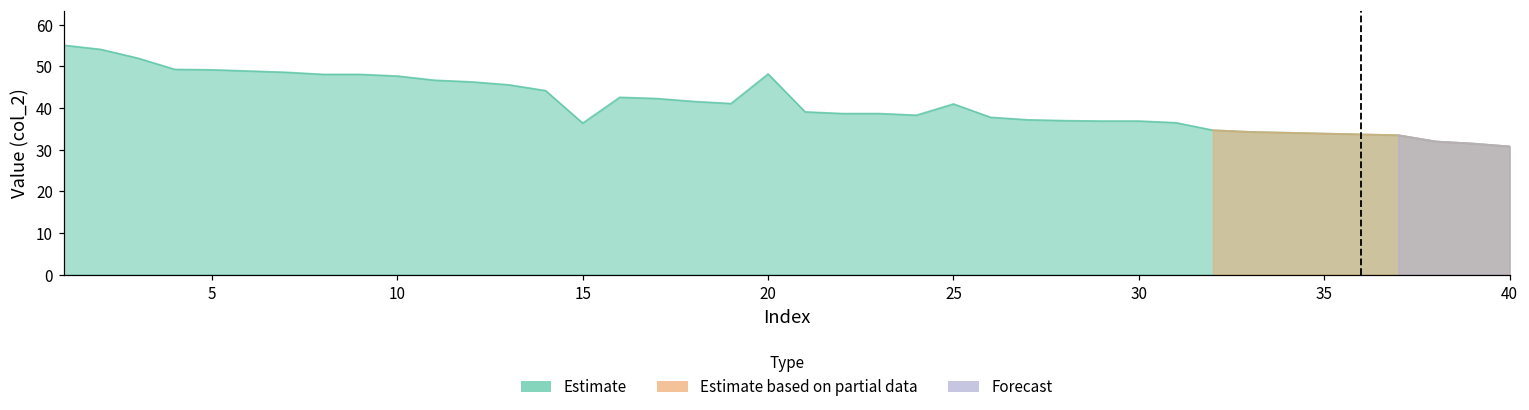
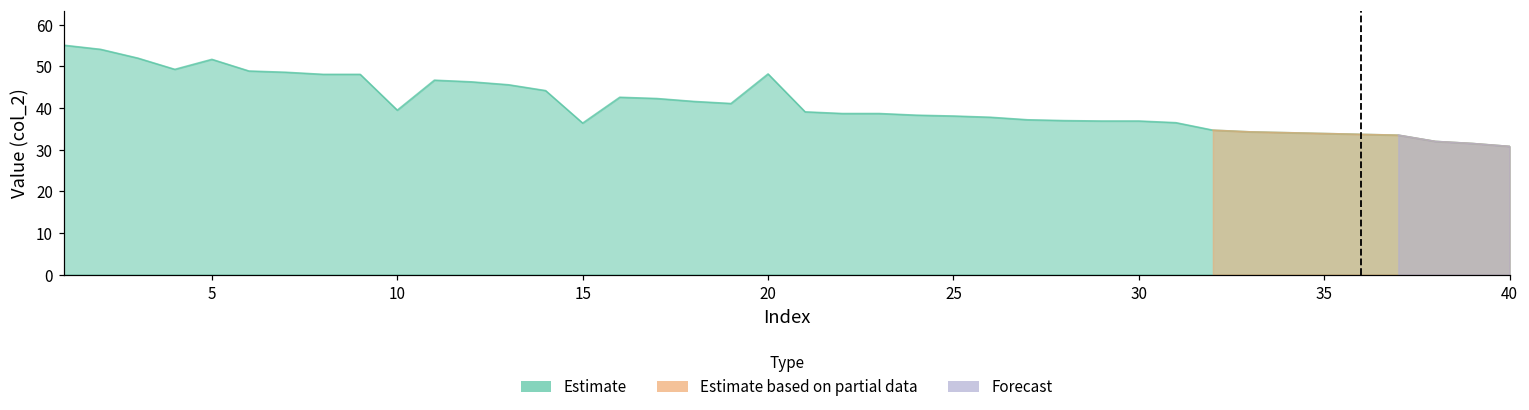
  {
    "Estimate": {
-     "5": 49,
-     "10": 48,
+     "5": 52,
+     "10": 40,
      "15": 36,
      "20": 48,
-     "25": 41,
+     "25": 38,
      "30": 37
    }
  }
